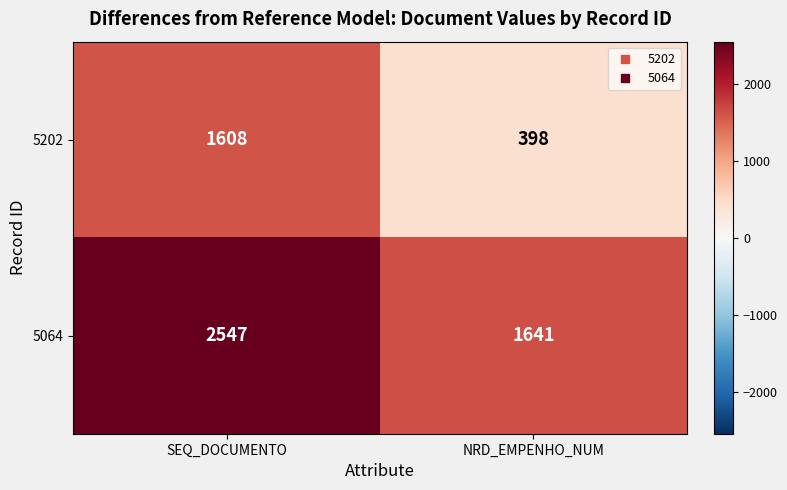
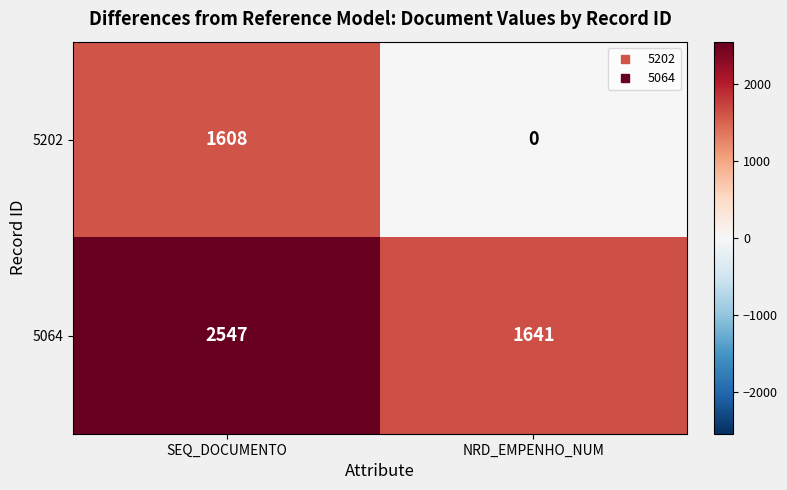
  {
    "5202": {
      "SEQ_DOCUMENTO": 1608,
-     "NRD_EMPENHO_NUM": 398
+     "NRD_EMPENHO_NUM": 0
    },
    "5064": {
      "SEQ_DOCUMENTO": 2547,
      "NRD_EMPENHO_NUM": 1641
    }
  }
